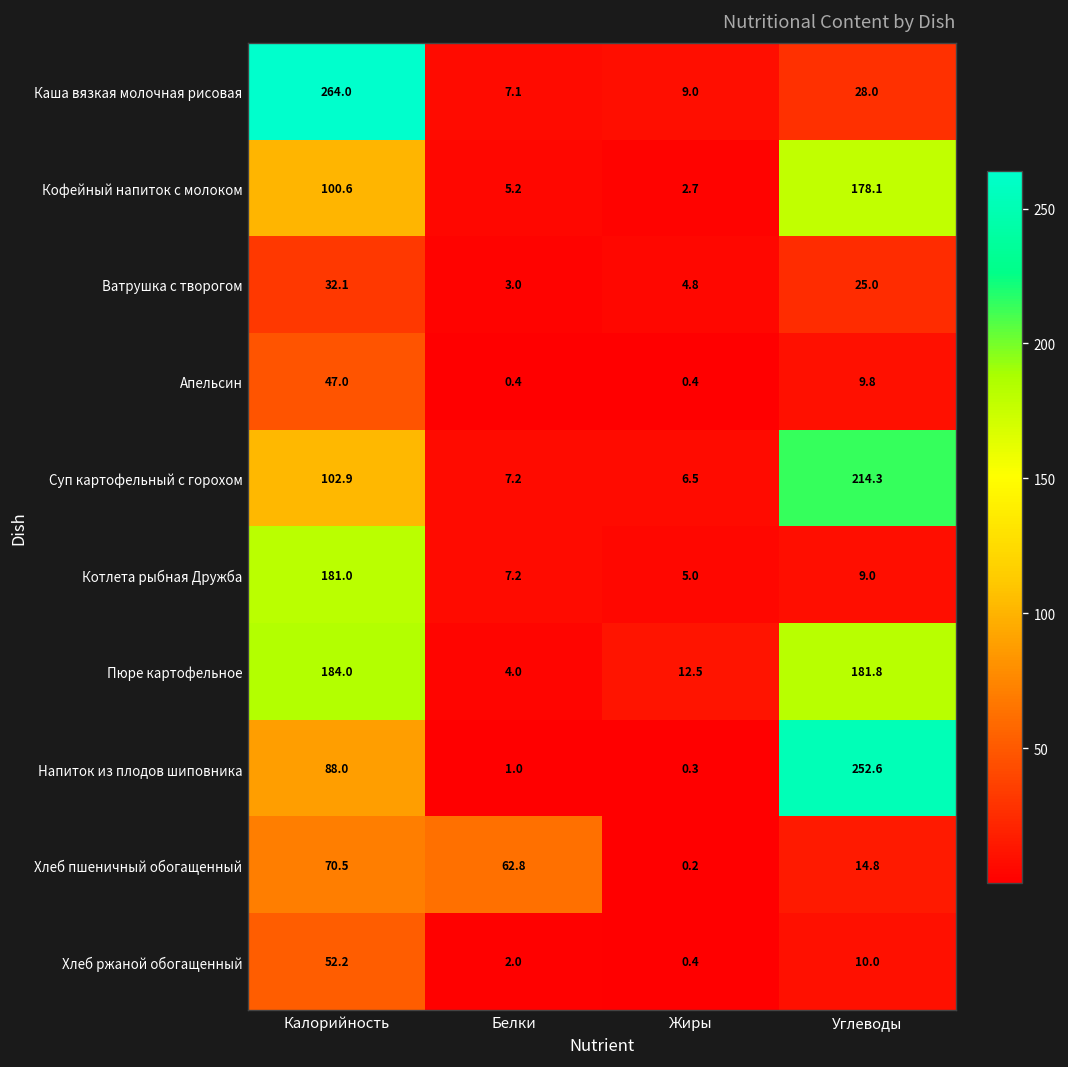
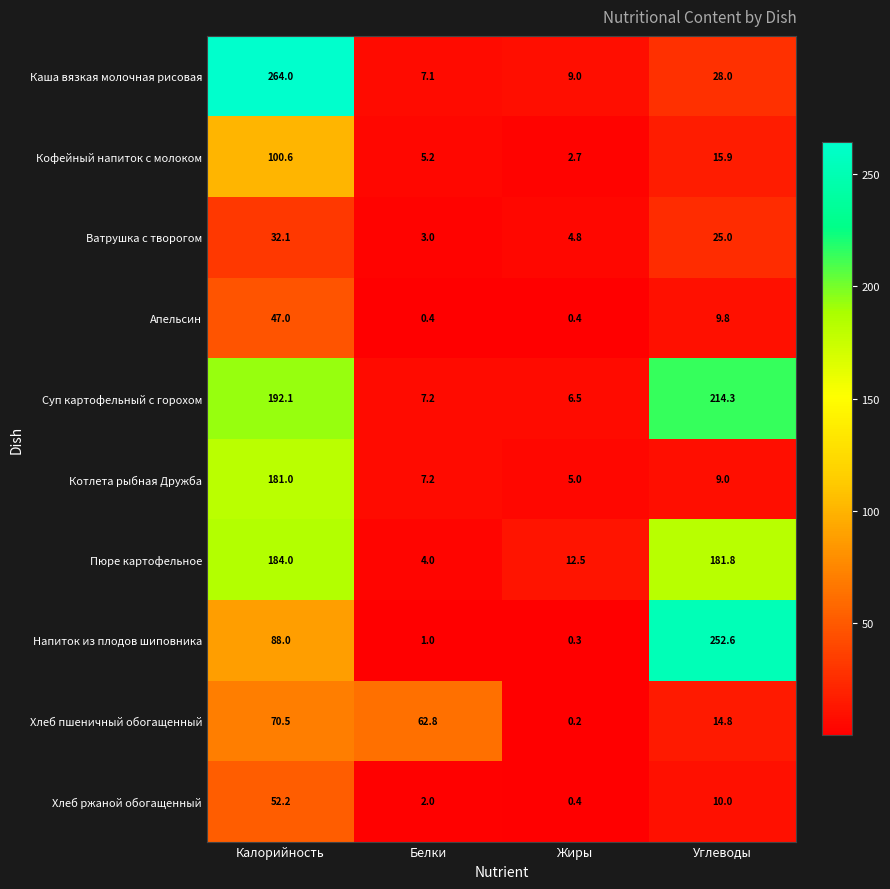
  {
    "Каша вязкая молочная рисовая": {
      "Калорийность": 264.0,
      "Белки": 7.1,
      "Жиры": 9.0,
      "Углеводы": 28.0
    },
    "Кофейный напиток с молоком": {
      "Калорийность": 100.6,
      "Белки": 5.2,
      "Жиры": 2.7,
-     "Углеводы": 178.1
+     "Углеводы": 15.9
    },
    "Ватрушка с творогом": {
      "Калорийность": 32.1,
      "Белки": 3.0,
      "Жиры": 4.8,
      "Углеводы": 25.0
    },
    "Апельсин": {
      "Калорийность": 47.0,
      "Белки": 0.4,
      "Жиры": 0.4,
      "Углеводы": 9.8
    },
    "Суп картофельный с горохом": {
-     "Калорийность": 102.9,
+     "Калорийность": 192.1,
      "Белки": 7.2,
      "Жиры": 6.5,
      "Углеводы": 214.3
    },
    "Котлета рыбная Дружба": {
      "Калорийность": 181.0,
      "Белки": 7.2,
      "Жиры": 5.0,
      "Углеводы": 9.0
    },
    "Пюре картофельное": {
      "Калорийность": 184.0,
      "Белки": 4.0,
      "Жиры": 12.5,
      "Углеводы": 181.8
    },
    "Напиток из плодов шиповника": {
      "Калорийность": 88.0,
      "Белки": 1.0,
      "Жиры": 0.3,
      "Углеводы": 252.6
    },
    "Хлеб пшеничный обогащенный": {
      "Калорийность": 70.5,
      "Белки": 62.8,
      "Жиры": 0.2,
      "Углеводы": 14.8
    },
    "Хлеб ржаной обогащенный": {
      "Калорийность": 52.2,
      "Белки": 2.0,
      "Жиры": 0.4,
      "Углеводы": 10.0
    }
  }
